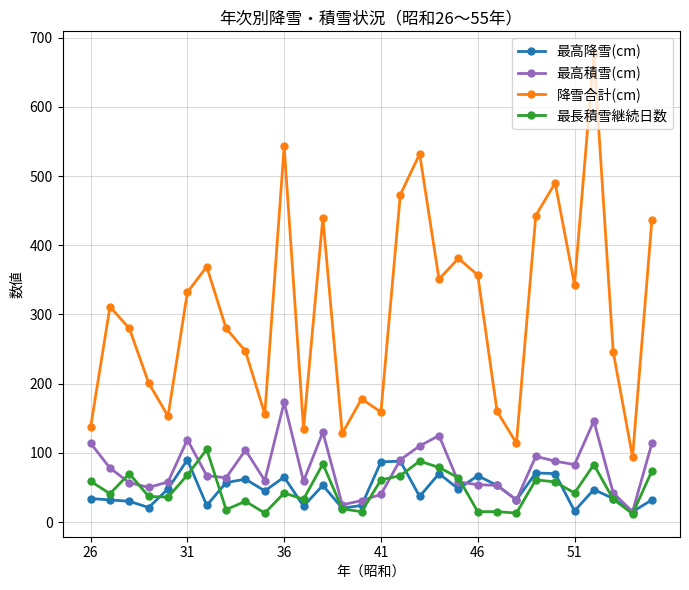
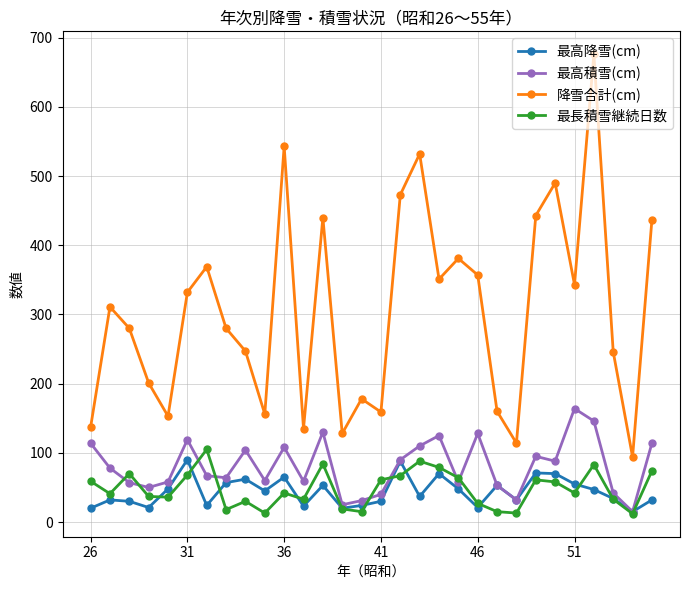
  {
    "最高降雪(cm)": {
-     "26": 30,
+     "26": 20,
      "31": 90,
      "36": 70,
-     "41": 90,
-     "46": 70,
-     "51": 20
+     "41": 30,
+     "46": 20,
+     "51": 60
    },
    "最高積雪(cm)": {
      "26": 110,
      "31": 120,
-     "36": 170,
+     "36": 110,
      "41": 40,
-     "46": 50,
-     "51": 80
+     "46": 130,
+     "51": 160
    },
    "降雪合計(cm)": {
      "26": 140,
      "31": 330,
      "36": 540,
      "41": 160,
      "46": 360,
      "51": 340
    },
    "最長積雪継続日数": {
      "26": 60,
      "31": 70,
      "36": 40,
      "41": 60,
-     "46": 20,
+     "46": 30,
      "51": 40
    }
  }
